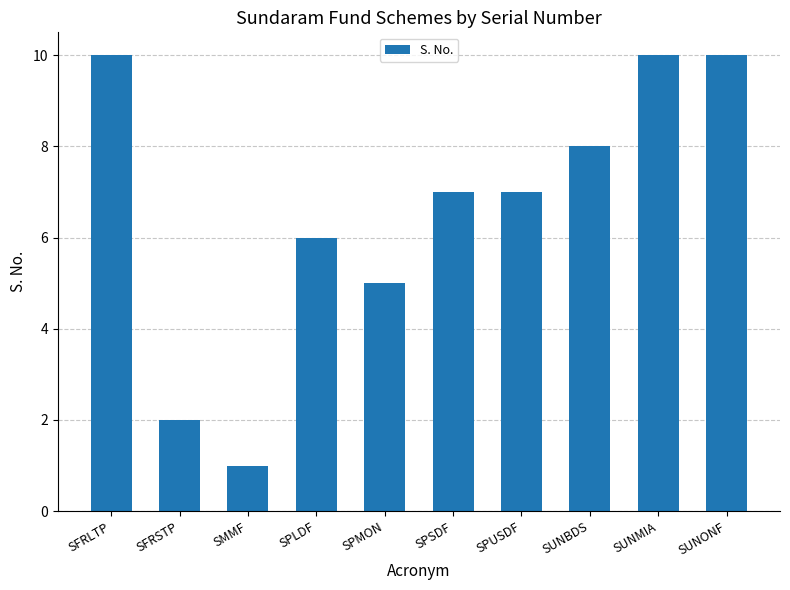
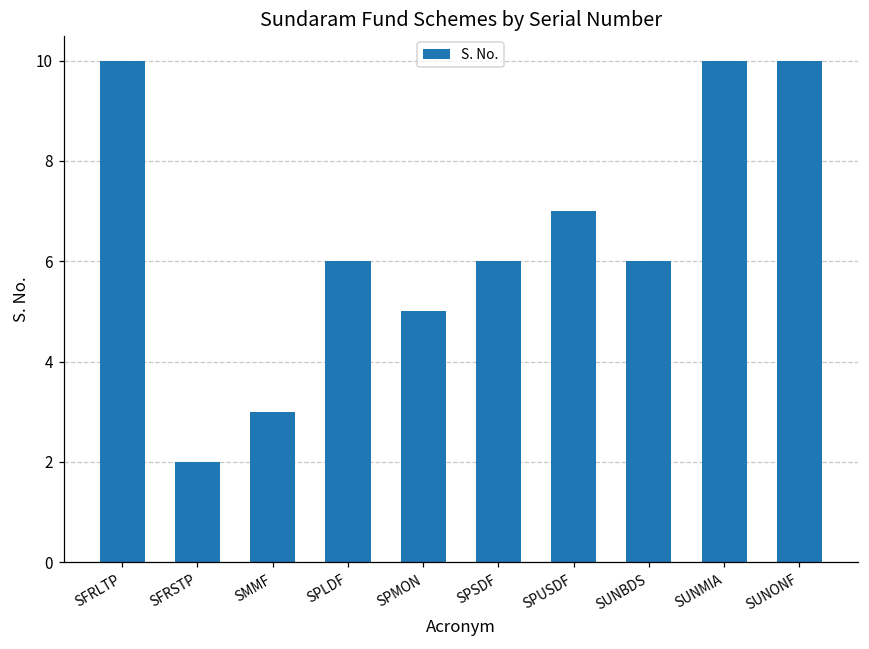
  {
    "SFRLTP": 10,
    "SFRSTP": 2,
-   "SMMF": 1,
+   "SMMF": 3,
    "SPLDF": 6,
    "SPMON": 5,
-   "SPSDF": 7,
+   "SPSDF": 6,
    "SPUSDF": 7,
-   "SUNBDS": 8,
+   "SUNBDS": 6,
    "SUNMIA": 10,
    "SUNONF": 10
  }
